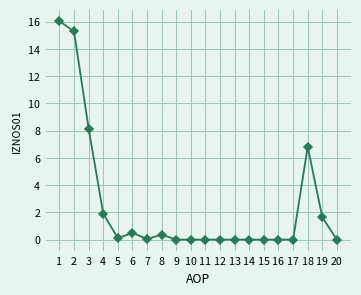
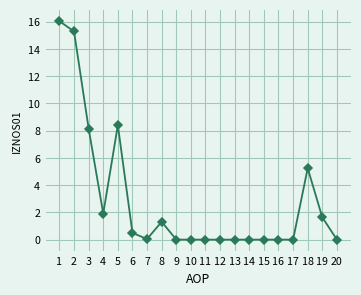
  {
    "1": 16.0,
    "2": 15.3,
    "3": 8.1,
    "4": 1.9,
-   "5": 0.1,
+   "5": 8.4,
    "6": 0.5,
    "7": 0.0,
-   "8": 0.4,
+   "8": 1.3,
    "9": 0.0,
    "10": 0.0,
    "11": 0.0,
    "12": 0.0,
    "13": 0.0,
    "14": 0.0,
    "15": 0.0,
    "16": 0.0,
    "17": 0.0,
-   "18": 6.8,
+   "18": 5.2,
    "19": 1.6,
    "20": 0.0
  }
